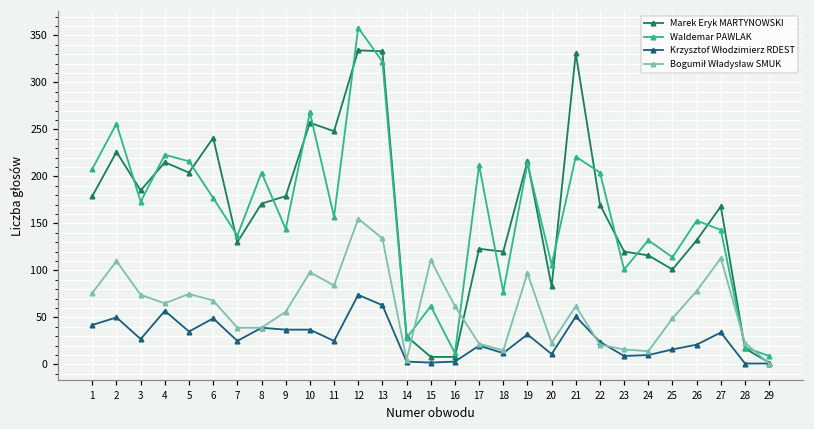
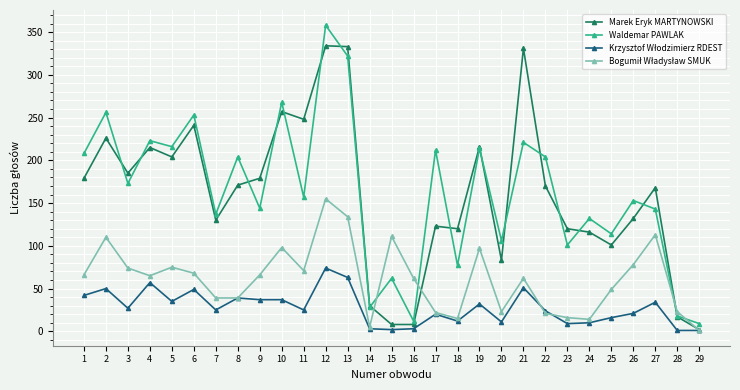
  {
    "Waldemar PAWLAK": {
      "1": 210,
      "2": 260,
      "3": 170,
      "4": 220,
      "5": 220,
-     "6": 180,
+     "6": 250,
      "7": 140,
      "8": 200,
      "9": 140,
      "10": 270,
      "11": 160,
      "12": 360,
      "13": 320,
      "15": 60,
      "16": 10,
      "17": 210,
      "18": 80,
      "20": 110,
      "21": 220,
      "22": 200,
      "23": 100,
      "24": 130,
      "25": 110,
      "26": 150,
      "27": 140,
      "29": 10
    },
    "Bogumił Władysław SMUK": {
-     "1": 80,
+     "1": 70,
      "2": 110,
      "3": 70,
      "4": 70,
      "5": 80,
      "6": 70,
      "7": 40,
-     "9": 60,
+     "9": 70,
      "10": 100,
-     "11": 80,
+     "11": 70,
      "12": 160,
      "13": 130,
      "15": 110,
      "16": 60,
      "18": 20,
      "19": 100,
      "20": 20,
      "21": 60,
      "22": 20,
      "23": 20,
      "24": 10,
      "25": 50,
      "26": 80,
      "27": 110,
      "28": 20
    }
  }
